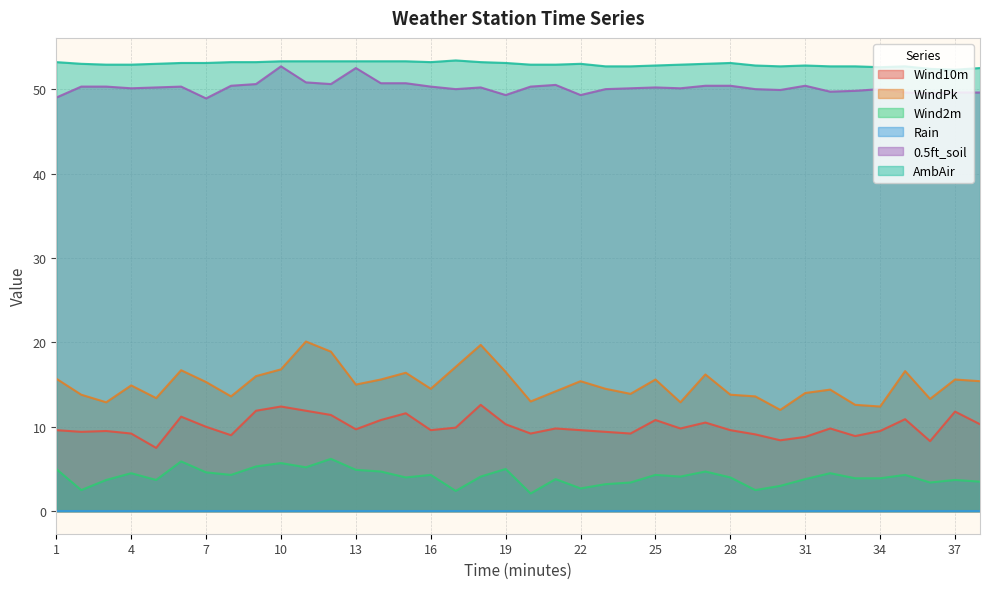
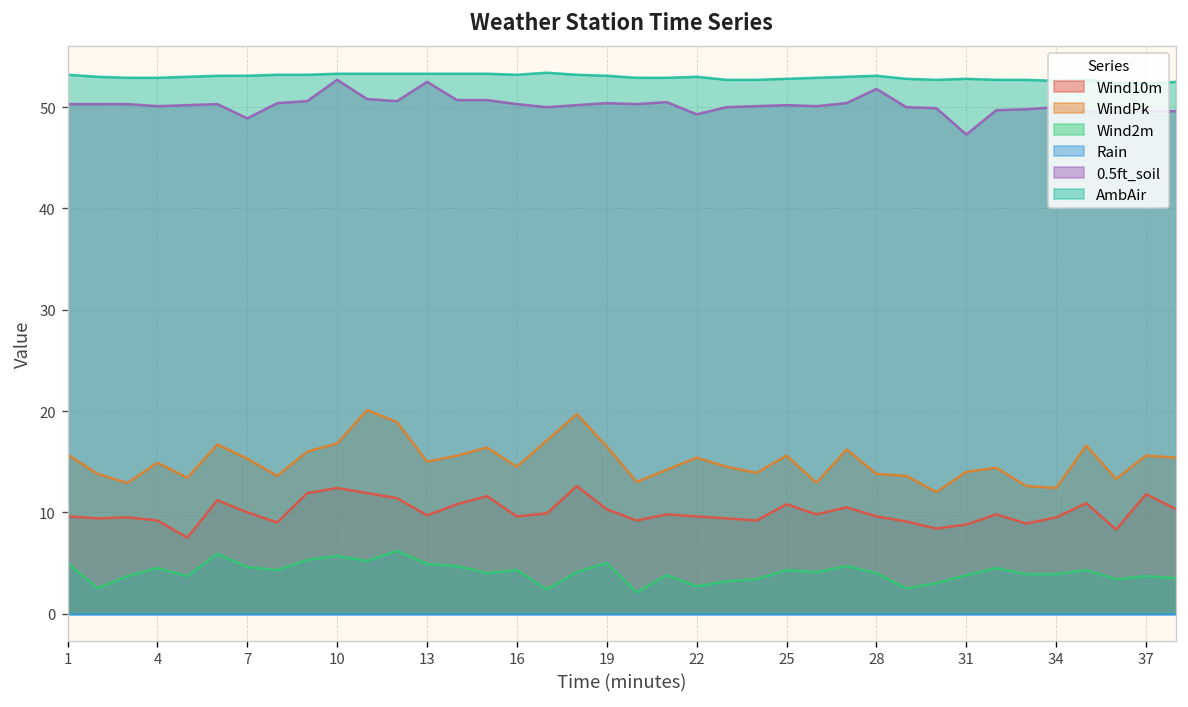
  {
    "0.5ft_soil": {
-     "1": 49,
+     "1": 50,
      "4": 50,
      "7": 49,
      "10": 53,
      "13": 53,
      "16": 50,
-     "19": 49,
+     "19": 50,
      "22": 49,
      "25": 50,
-     "28": 50,
-     "31": 50
+     "28": 52,
+     "31": 47
    }
  }
